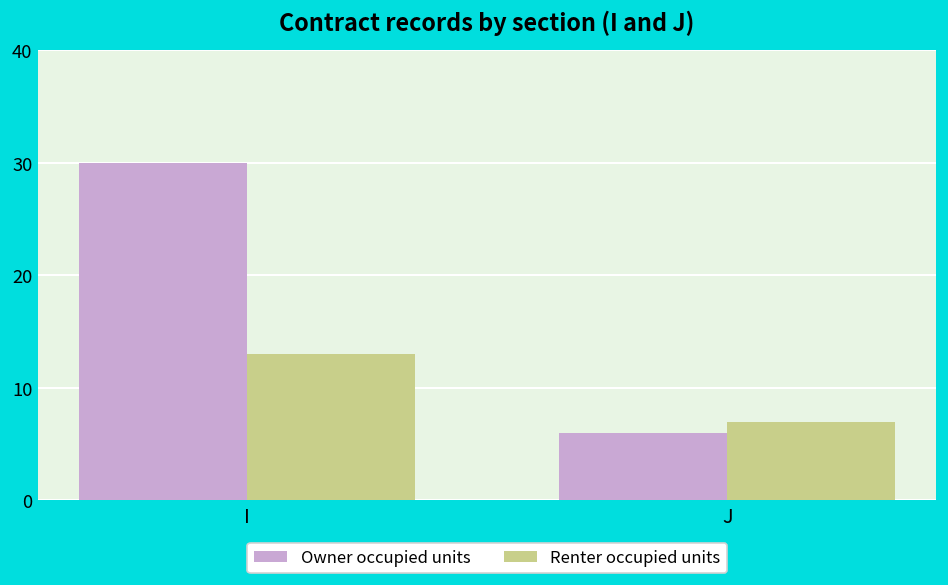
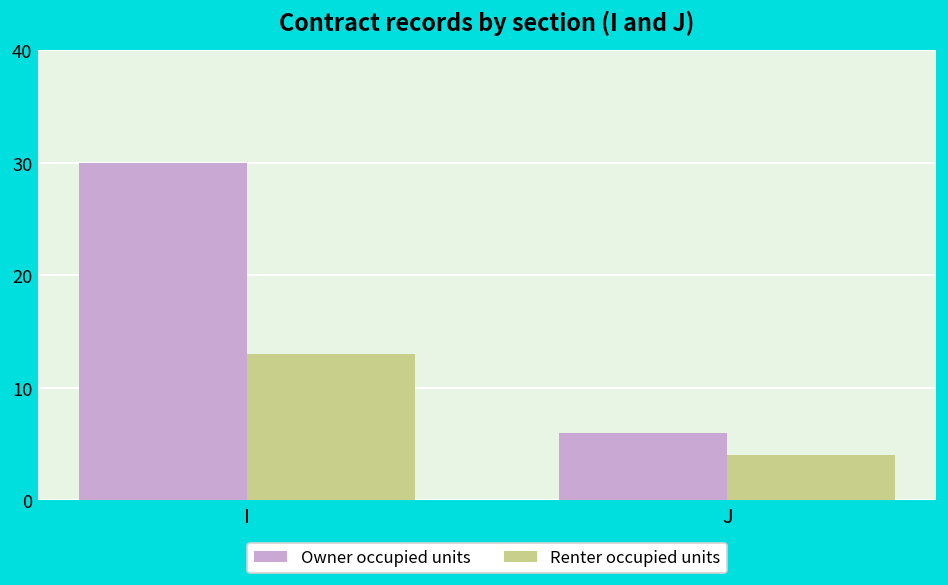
  {
    "Owner occupied units": {
      "I": 30,
      "J": 6
    },
    "Renter occupied units": {
      "I": 13,
-     "J": 7
+     "J": 4
    }
  }
